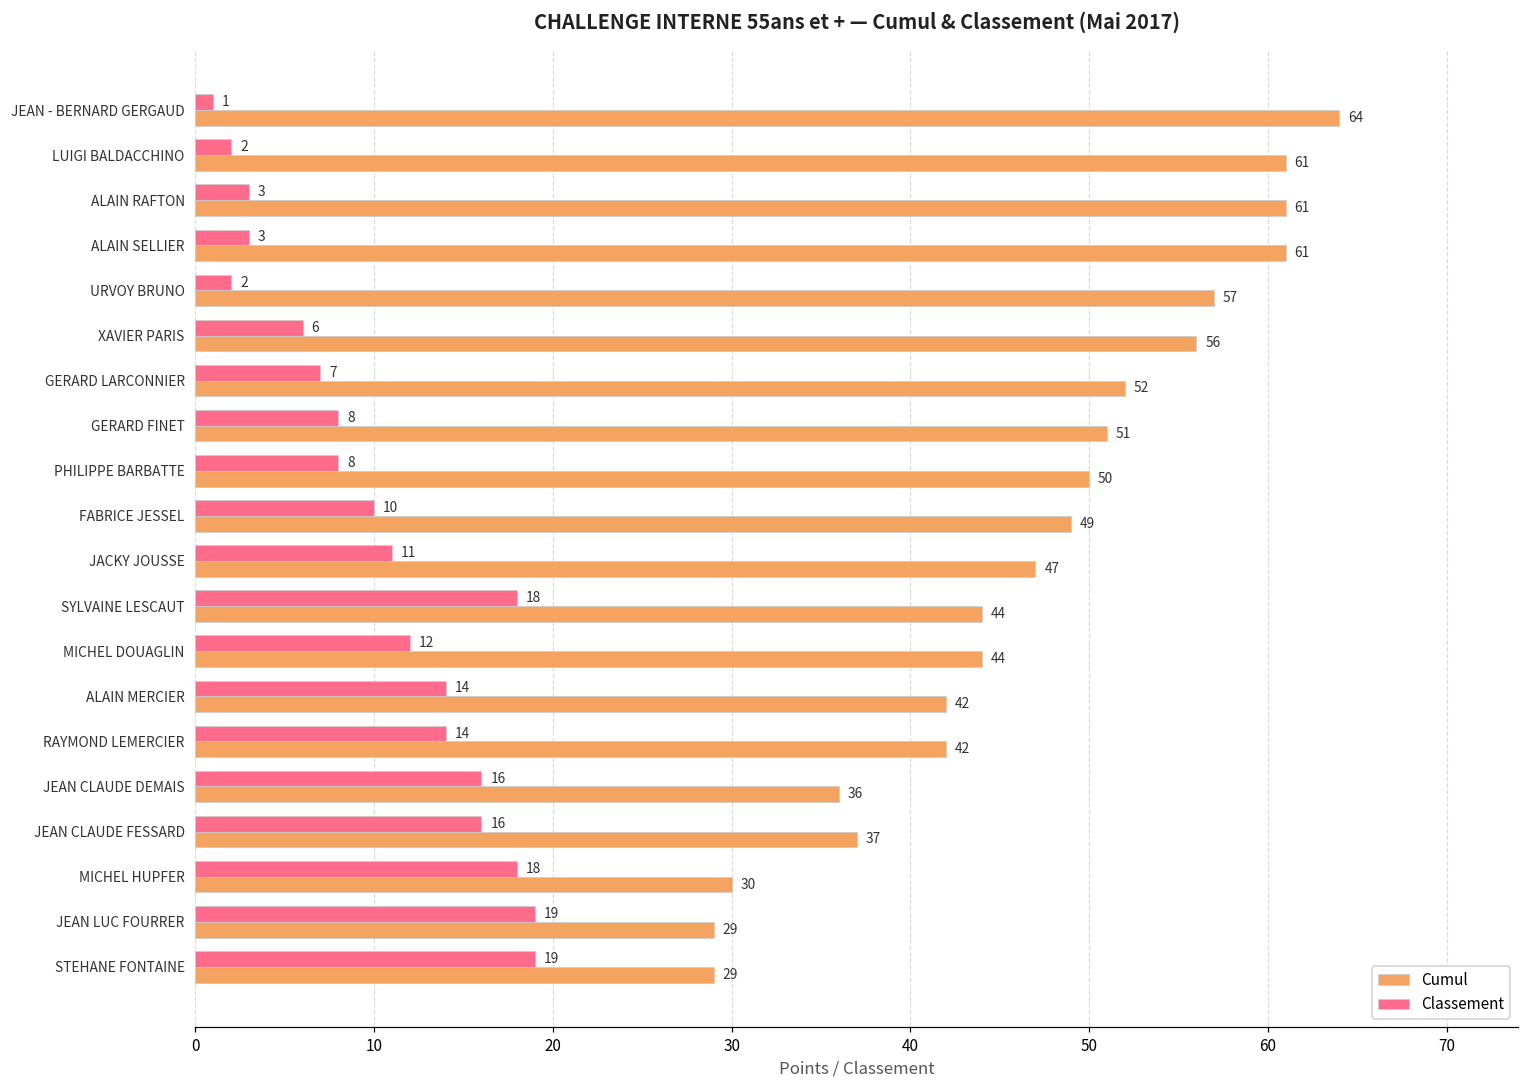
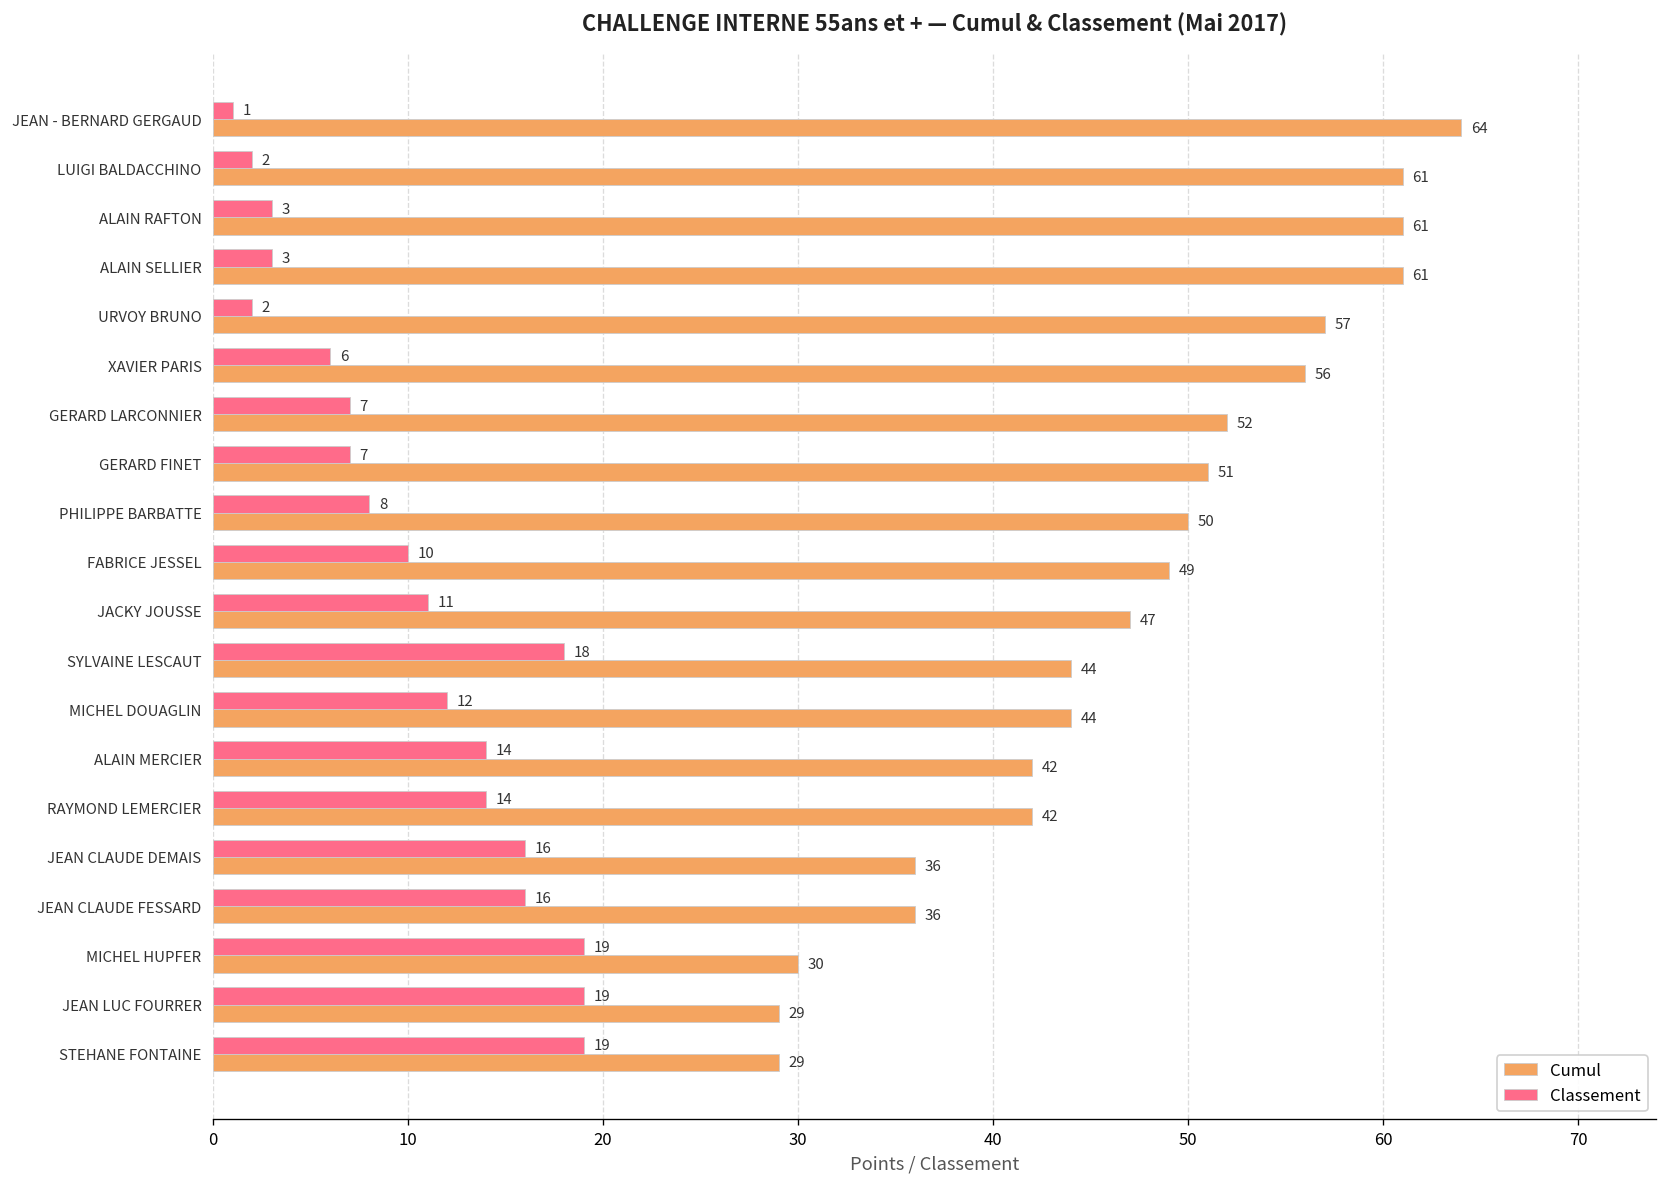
  {
    "Cumul": {
      "JEAN - BERNARD GERGAUD": 64,
      "LUIGI BALDACCHINO": 61,
      "ALAIN RAFTON": 61,
      "ALAIN SELLIER": 61,
      "URVOY BRUNO": 57,
      "XAVIER PARIS": 56,
      "GERARD LARCONNIER": 52,
      "GERARD FINET": 51,
      "PHILIPPE BARBATTE": 50,
      "FABRICE JESSEL": 49,
      "JACKY JOUSSE": 47,
      "SYLVAINE LESCAUT": 44,
      "MICHEL DOUAGLIN": 44,
      "ALAIN MERCIER": 42,
      "RAYMOND LEMERCIER": 42,
      "JEAN CLAUDE DEMAIS": 36,
-     "JEAN CLAUDE FESSARD": 37,
+     "JEAN CLAUDE FESSARD": 36,
      "MICHEL HUPFER": 30,
      "JEAN LUC FOURRER": 29,
      "STEHANE FONTAINE": 29
    },
    "Classement": {
      "JEAN - BERNARD GERGAUD": 1,
      "LUIGI BALDACCHINO": 2,
      "ALAIN RAFTON": 3,
      "ALAIN SELLIER": 3,
      "URVOY BRUNO": 2,
      "XAVIER PARIS": 6,
      "GERARD LARCONNIER": 7,
-     "GERARD FINET": 8,
+     "GERARD FINET": 7,
      "PHILIPPE BARBATTE": 8,
      "FABRICE JESSEL": 10,
      "JACKY JOUSSE": 11,
      "SYLVAINE LESCAUT": 18,
      "MICHEL DOUAGLIN": 12,
      "ALAIN MERCIER": 14,
      "RAYMOND LEMERCIER": 14,
      "JEAN CLAUDE DEMAIS": 16,
      "JEAN CLAUDE FESSARD": 16,
-     "MICHEL HUPFER": 18,
+     "MICHEL HUPFER": 19,
      "JEAN LUC FOURRER": 19,
      "STEHANE FONTAINE": 19
    }
  }
